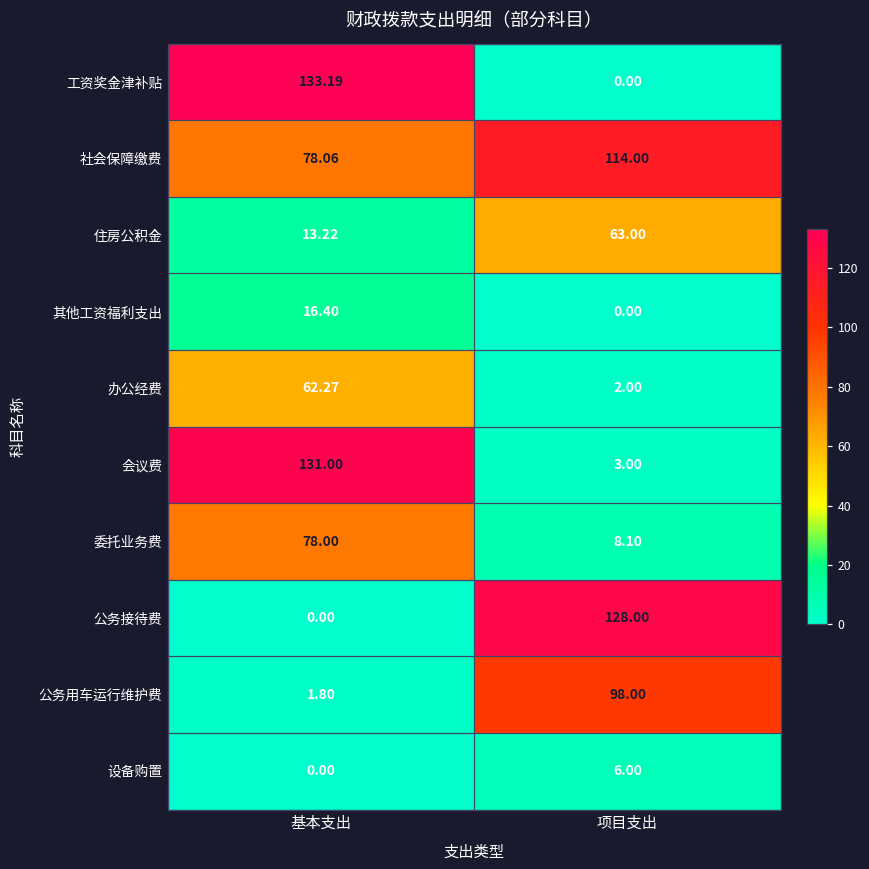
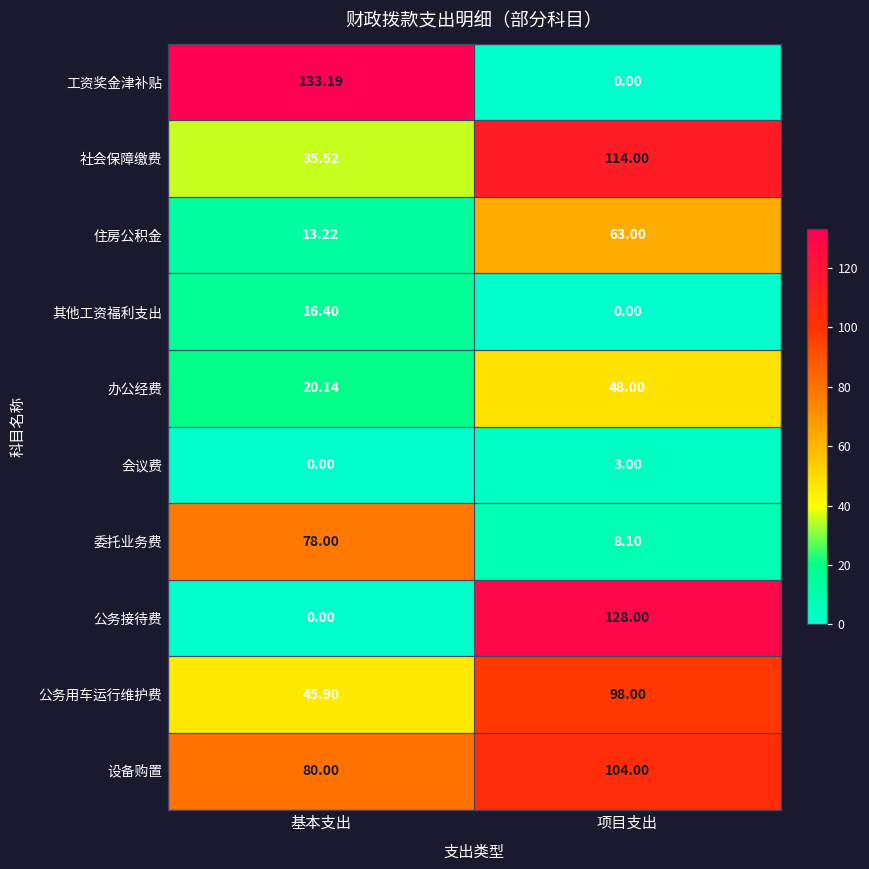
  {
    "工资奖金津补贴": {
      "基本支出": 133.19,
      "项目支出": 0.00
    },
    "社会保障缴费": {
-     "基本支出": 78.06,
+     "基本支出": 35.52,
      "项目支出": 114.00
    },
    "住房公积金": {
      "基本支出": 13.22,
      "项目支出": 63.00
    },
    "其他工资福利支出": {
      "基本支出": 16.40,
      "项目支出": 0.00
    },
    "办公经费": {
-     "基本支出": 62.27,
-     "项目支出": 2.00
+     "基本支出": 20.14,
+     "项目支出": 48.00
    },
    "会议费": {
-     "基本支出": 131.00,
+     "基本支出": 0.00,
      "项目支出": 3.00
    },
    "委托业务费": {
      "基本支出": 78.00,
      "项目支出": 8.10
    },
    "公务接待费": {
      "基本支出": 0.00,
      "项目支出": 128.00
    },
    "公务用车运行维护费": {
-     "基本支出": 1.80,
+     "基本支出": 45.90,
      "项目支出": 98.00
    },
    "设备购置": {
-     "基本支出": 0.00,
-     "项目支出": 6.00
+     "基本支出": 80.00,
+     "项目支出": 104.00
    }
  }
